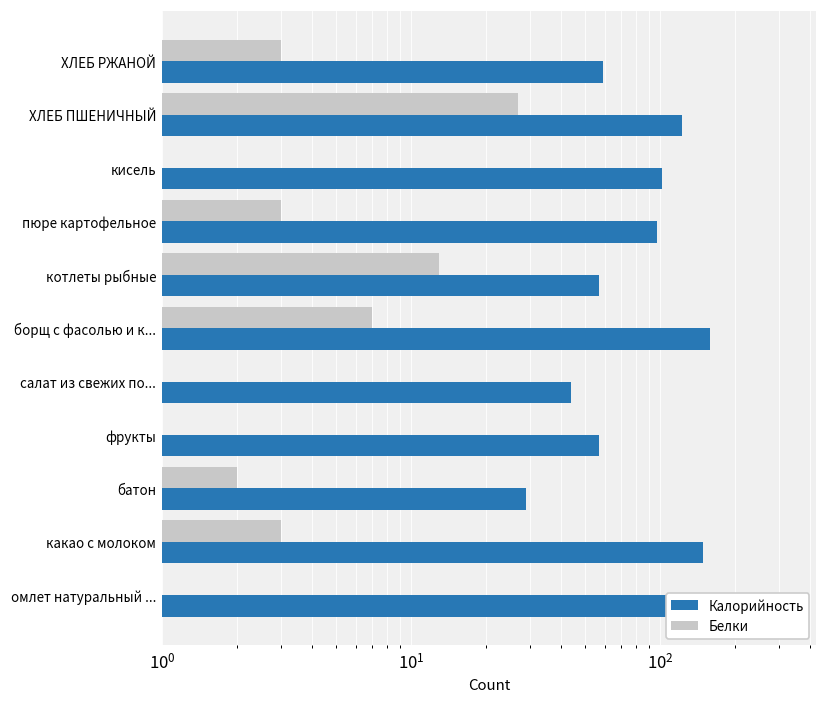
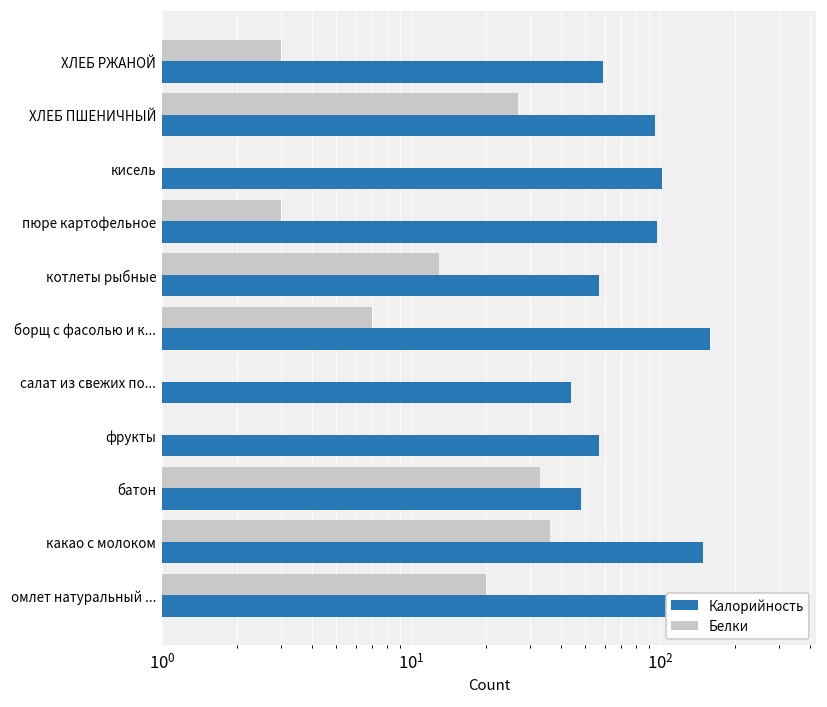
  {
    "Калорийность": {
      "ХЛЕБ РЖАНОЙ": 59,
-     "ХЛЕБ ПШЕНИЧНЫЙ": 120,
+     "ХЛЕБ ПШЕНИЧНЫЙ": 100,
      "кисель": 100,
      "пюре картофельное": 100,
      "котлеты рыбные": 57,
      "борщ с фасолью и к...": 160,
      "салат из свежих по...": 44,
      "фрукты": 57,
-     "батон": 29,
+     "батон": 48,
      "какао с молоком": 150
    },
    "Белки": {
      "ХЛЕБ РЖАНОЙ": 3,
      "ХЛЕБ ПШЕНИЧНЫЙ": 27,
      "пюре картофельное": 3,
      "котлеты рыбные": 13,
      "борщ с фасолью и к...": 7,
      "салат из свежих по...": 1,
-     "батон": 2,
-     "какао с молоком": 3,
-     "омлет натуральный ...": 1
+     "батон": 33,
+     "какао с молоком": 36,
+     "омлет натуральный ...": 20
    }
  }
